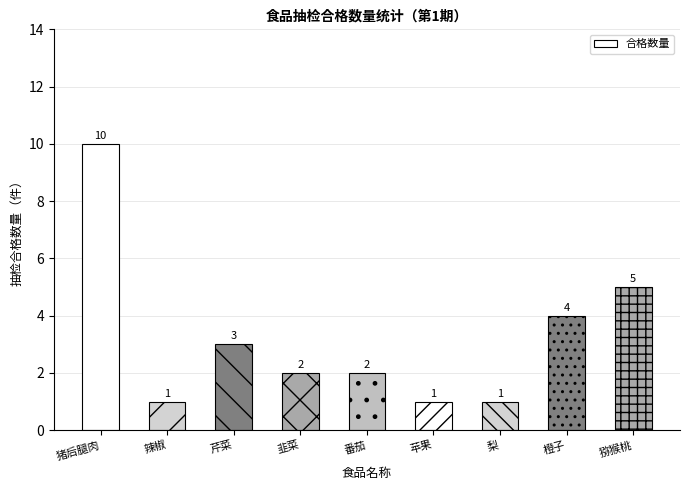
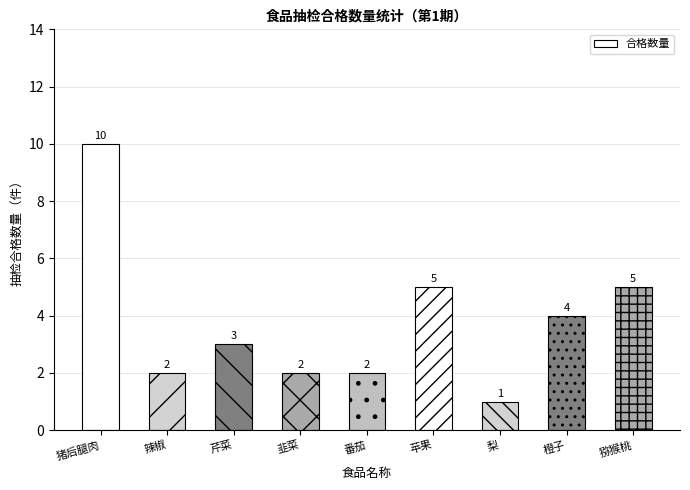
  {
    "猪后腿肉": 10,
-   "辣椒": 1,
+   "辣椒": 2,
    "芹菜": 3,
    "韭菜": 2,
    "番茄": 2,
-   "苹果": 1,
+   "苹果": 5,
    "梨": 1,
    "橙子": 4,
    "猕猴桃": 5
  }
